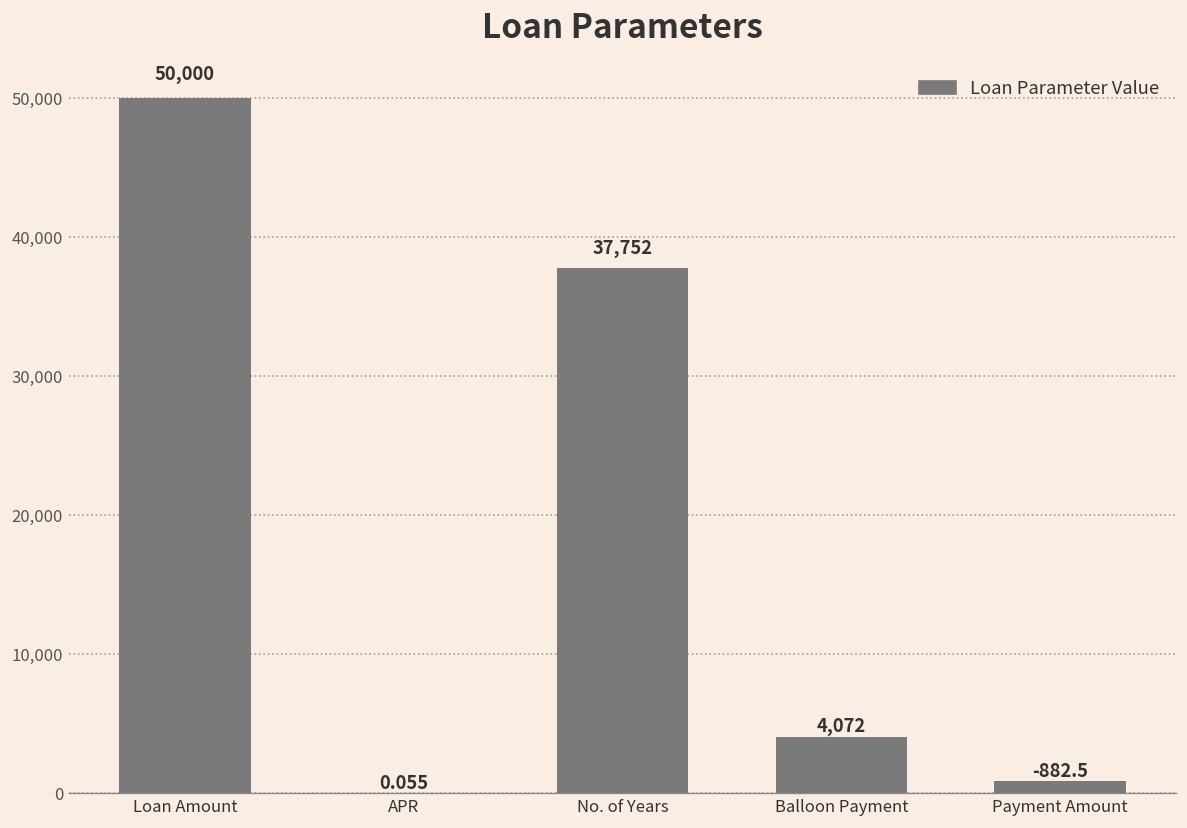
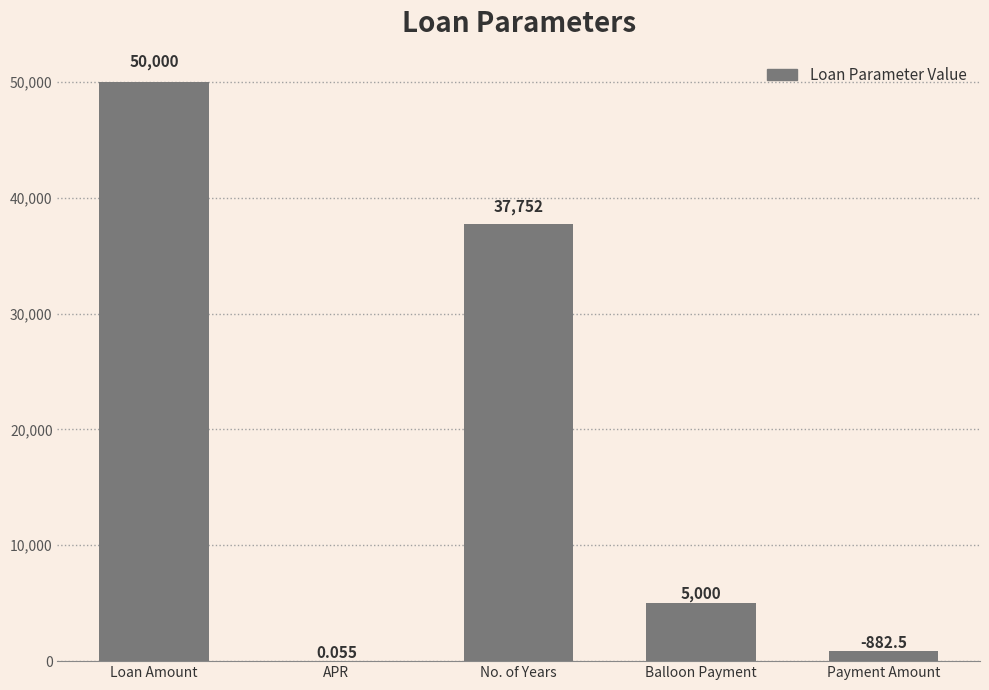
  {
    "Loan Amount": "50,000",
    "APR": "0.055",
    "No. of Years": "37,752",
-   "Balloon Payment": "4,072"
+   "Balloon Payment": "5,000"
  }
